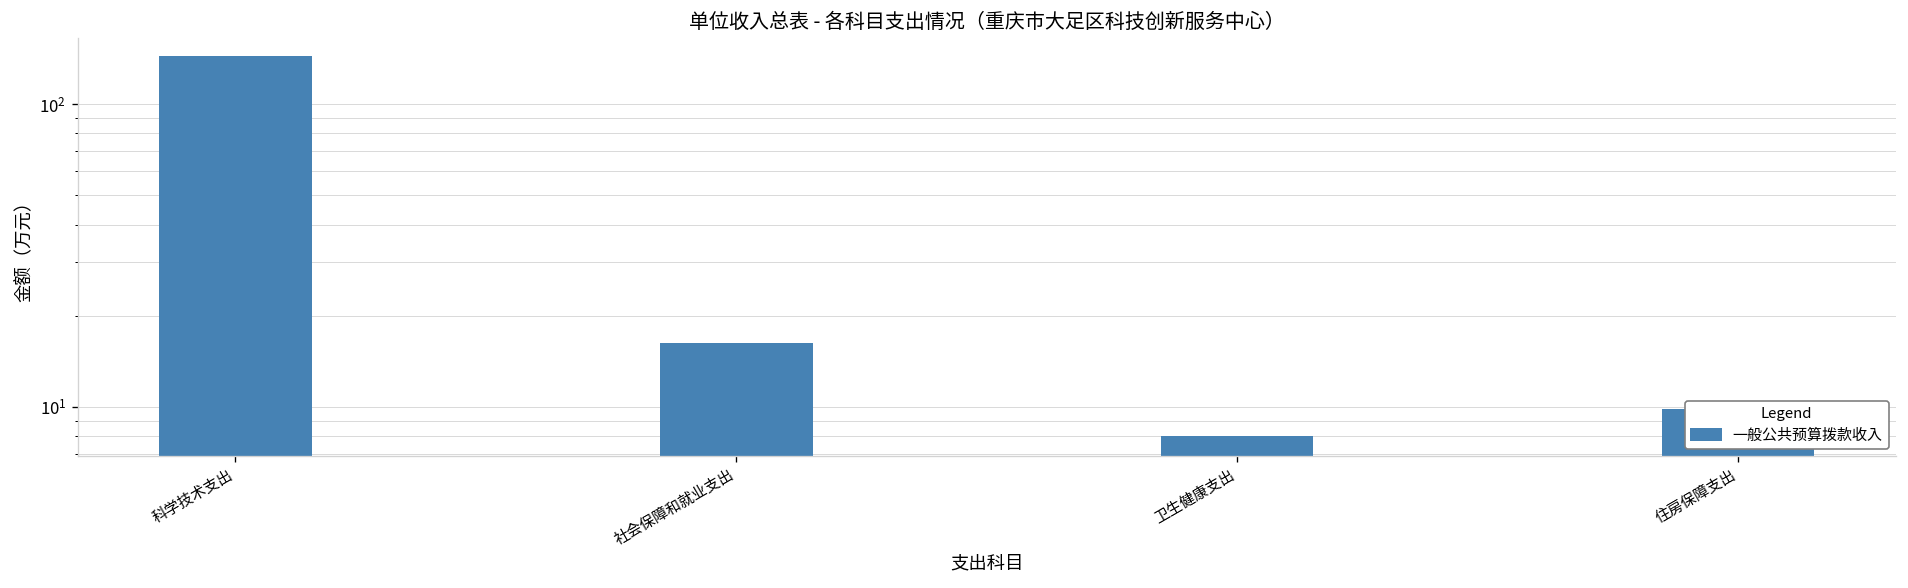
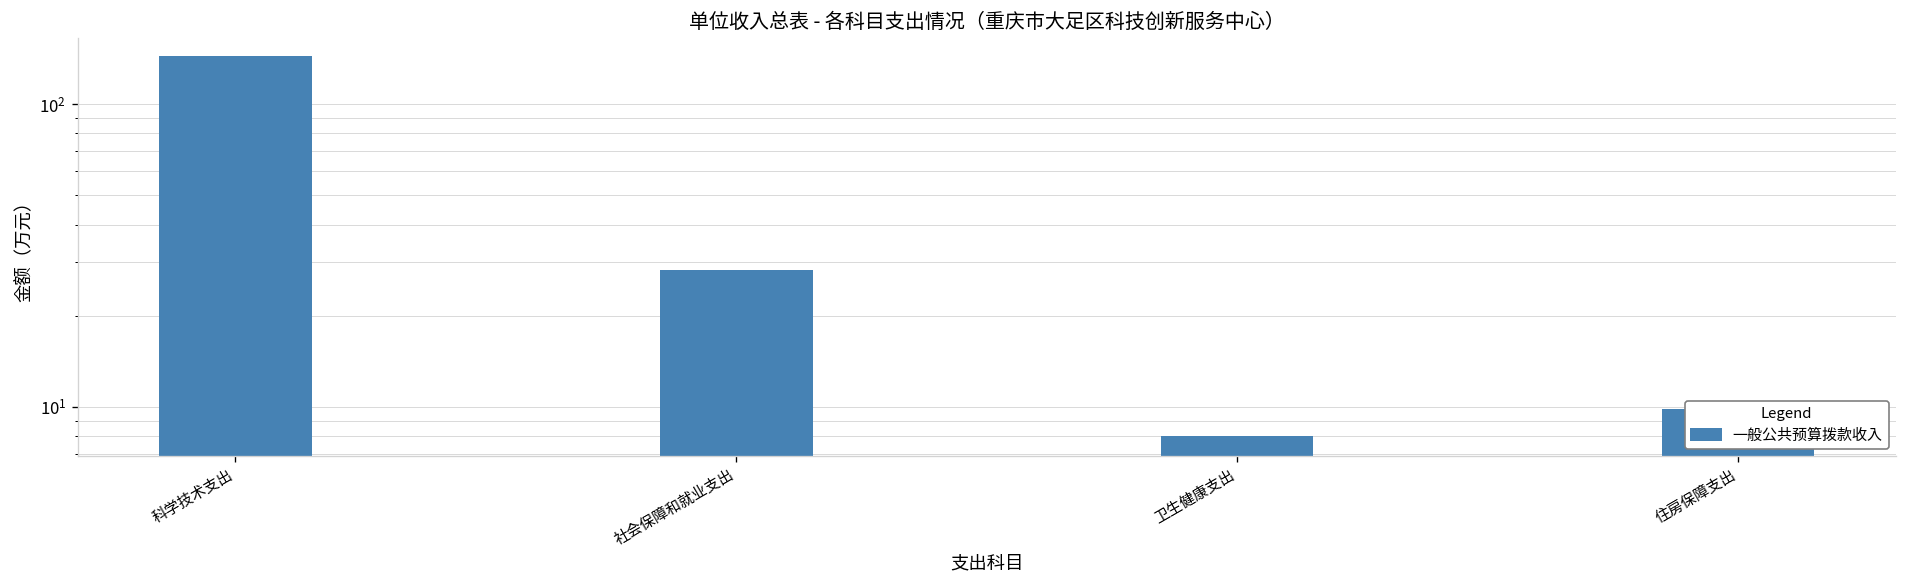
  {
    "科学技术支出": 140,
-   "社会保障和就业支出": 16,
+   "社会保障和就业支出": 28,
    "卫生健康支出": 8
  }
